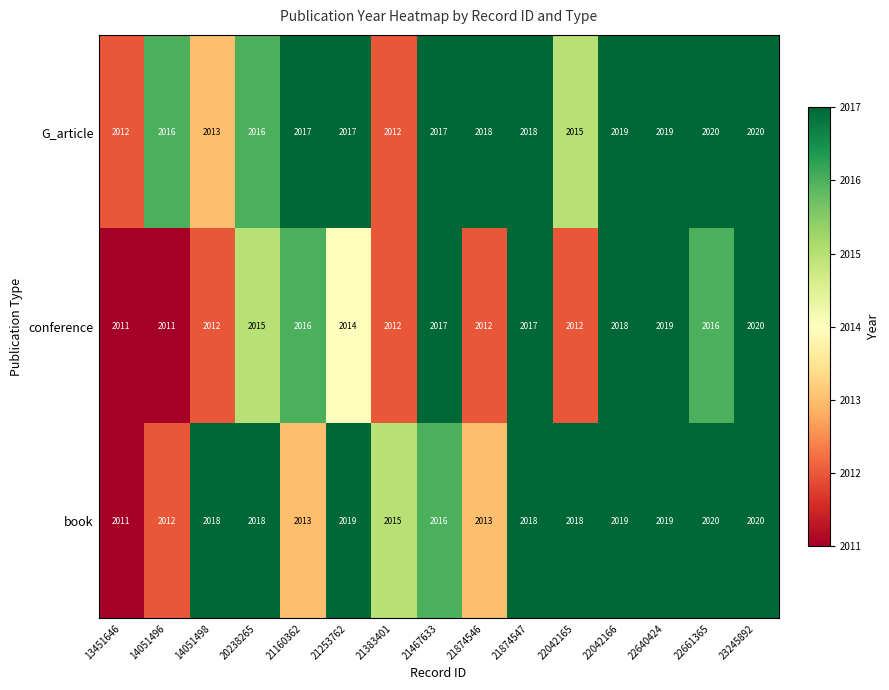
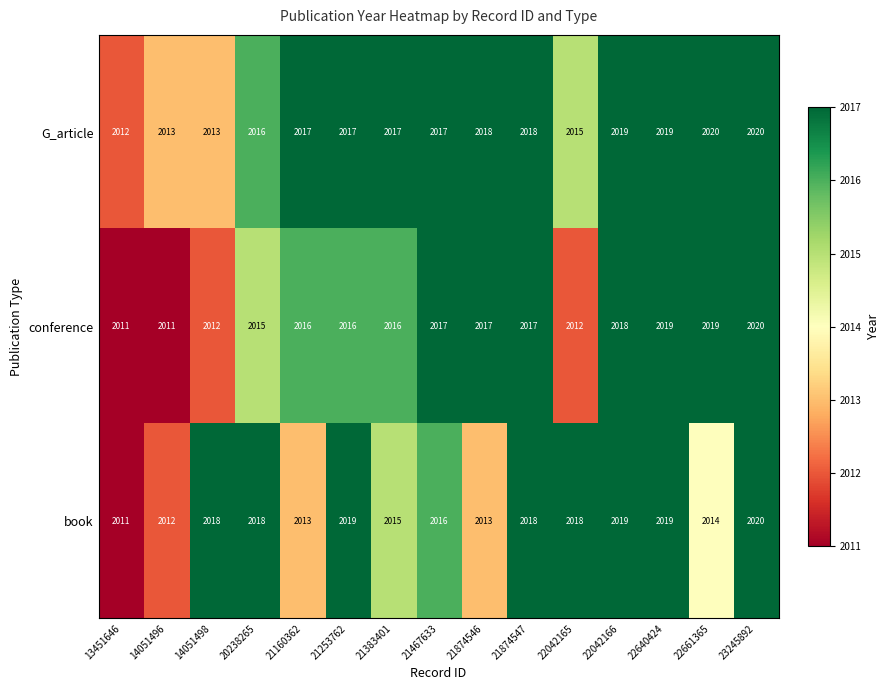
  {
    "G_article": {
      "13451646": 2012,
-     "14051496": 2016,
+     "14051496": 2013,
      "14051498": 2013,
      "20238265": 2016,
      "21160362": 2017,
      "21253762": 2017,
-     "21383401": 2012,
+     "21383401": 2017,
      "21467633": 2017,
      "21874546": 2018,
      "21874547": 2018,
      "22042165": 2015,
      "22042166": 2019,
      "22640424": 2019,
      "22661365": 2020,
      "23245892": 2020
    },
    "conference": {
      "13451646": 2011,
      "14051496": 2011,
      "14051498": 2012,
      "20238265": 2015,
      "21160362": 2016,
-     "21253762": 2014,
-     "21383401": 2012,
+     "21253762": 2016,
+     "21383401": 2016,
      "21467633": 2017,
-     "21874546": 2012,
+     "21874546": 2017,
      "21874547": 2017,
      "22042165": 2012,
      "22042166": 2018,
      "22640424": 2019,
-     "22661365": 2016,
+     "22661365": 2019,
      "23245892": 2020
    },
    "book": {
      "13451646": 2011,
      "14051496": 2012,
      "14051498": 2018,
      "20238265": 2018,
      "21160362": 2013,
      "21253762": 2019,
      "21383401": 2015,
      "21467633": 2016,
      "21874546": 2013,
      "21874547": 2018,
      "22042165": 2018,
      "22042166": 2019,
      "22640424": 2019,
-     "22661365": 2020,
+     "22661365": 2014,
      "23245892": 2020
    }
  }
